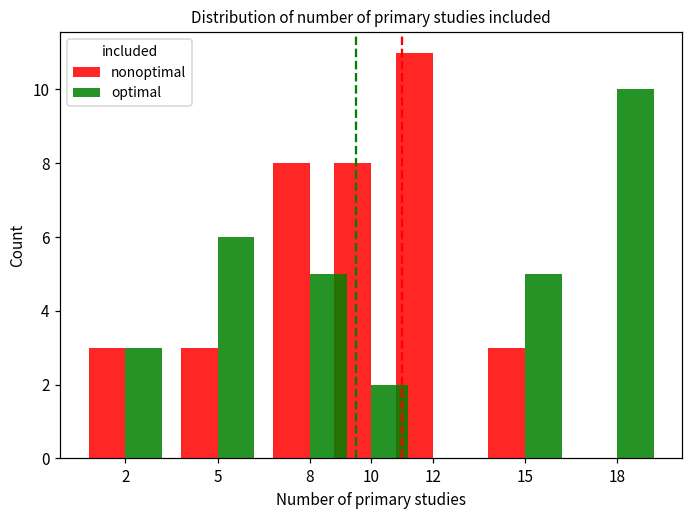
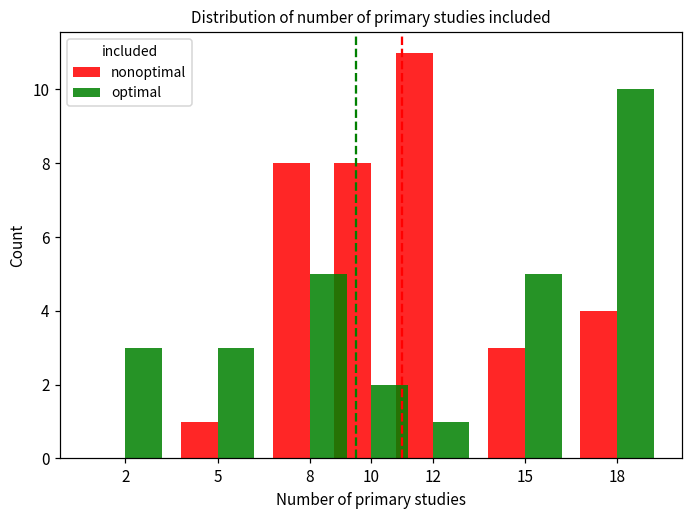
  {
    "nonoptimal": {
-     "2": 3,
-     "5": 3,
+     "2": 0,
+     "5": 1,
      "8": 8,
      "10": 8,
      "12": 11,
      "15": 3,
-     "18": 0
+     "18": 4
    },
    "optimal": {
      "2": 3,
-     "5": 6,
+     "5": 3,
      "8": 5,
      "10": 2,
-     "12": 0,
+     "12": 1,
      "15": 5,
      "18": 10
    }
  }
